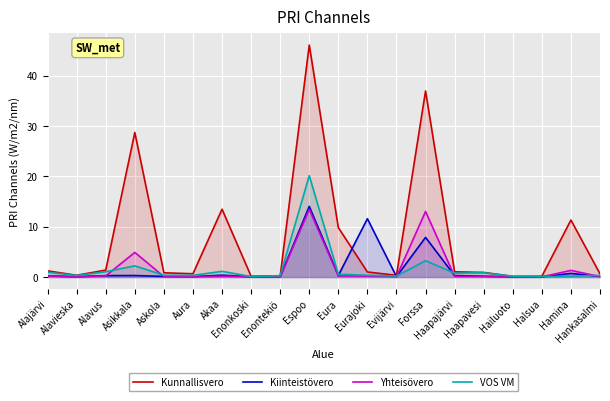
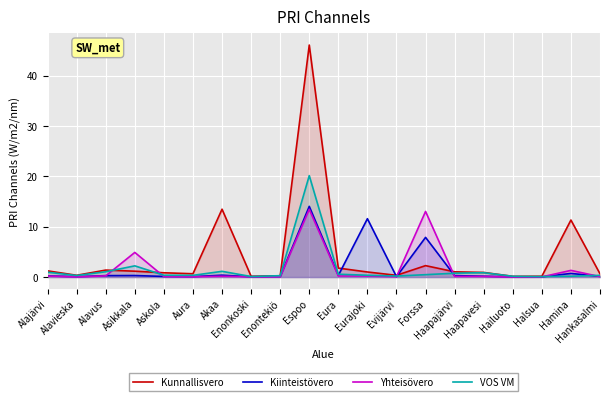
  {
    "Kunnallisvero": {
-     "Asikkala": 29,
+     "Asikkala": 1,
      "Akaa": 13,
      "Espoo": 46,
-     "Eura": 10,
+     "Eura": 2,
      "Eurajoki": 1,
-     "Forssa": 37,
+     "Forssa": 2,
      "Hamina": 11
    },
    "Kiinteistövero": {
      "Asikkala": 0,
      "Espoo": 14,
      "Eurajoki": 12,
      "Forssa": 8,
      "Hamina": 1
    },
    "Yhteisövero": {
      "Asikkala": 5,
      "Espoo": 13,
      "Forssa": 13,
      "Hamina": 1
    },
    "VOS VM": {
      "Asikkala": 2,
      "Akaa": 1,
      "Espoo": 20,
-     "Forssa": 3,
+     "Forssa": 0,
      "Hamina": 0
    }
  }
